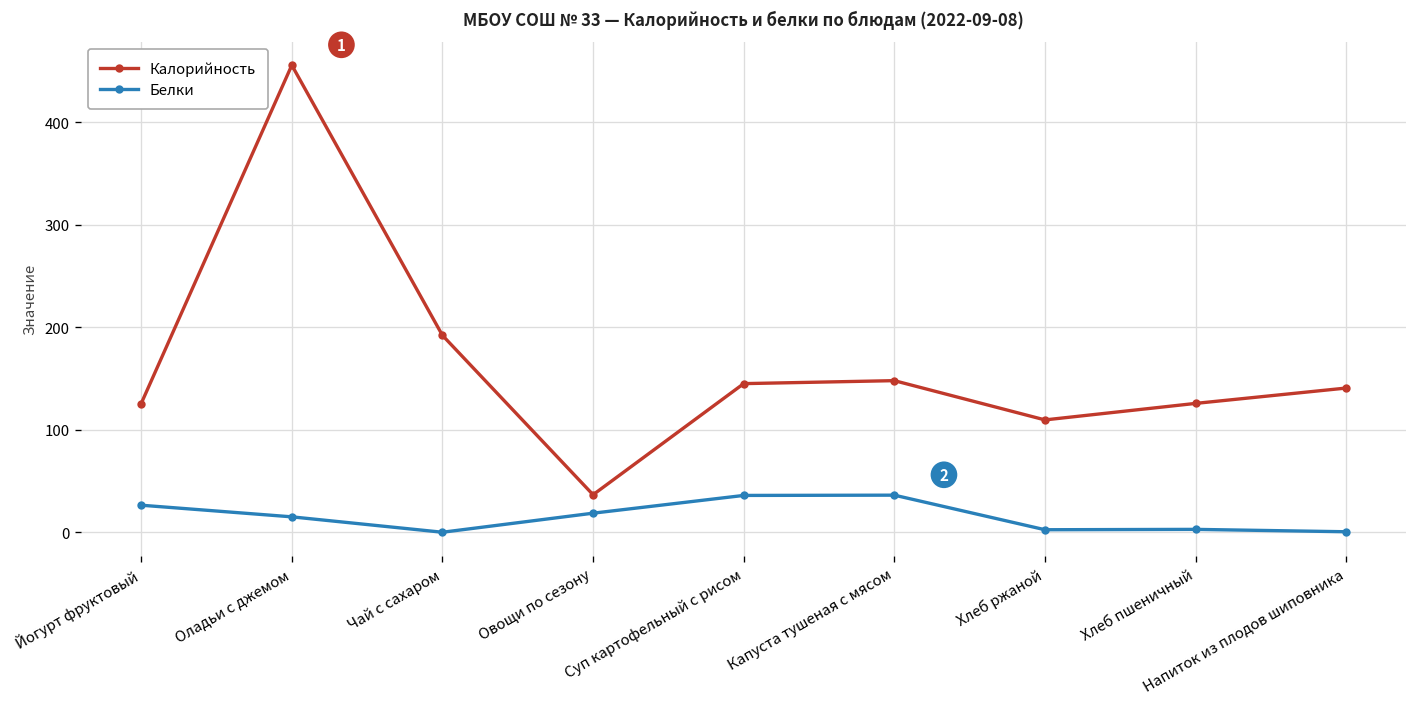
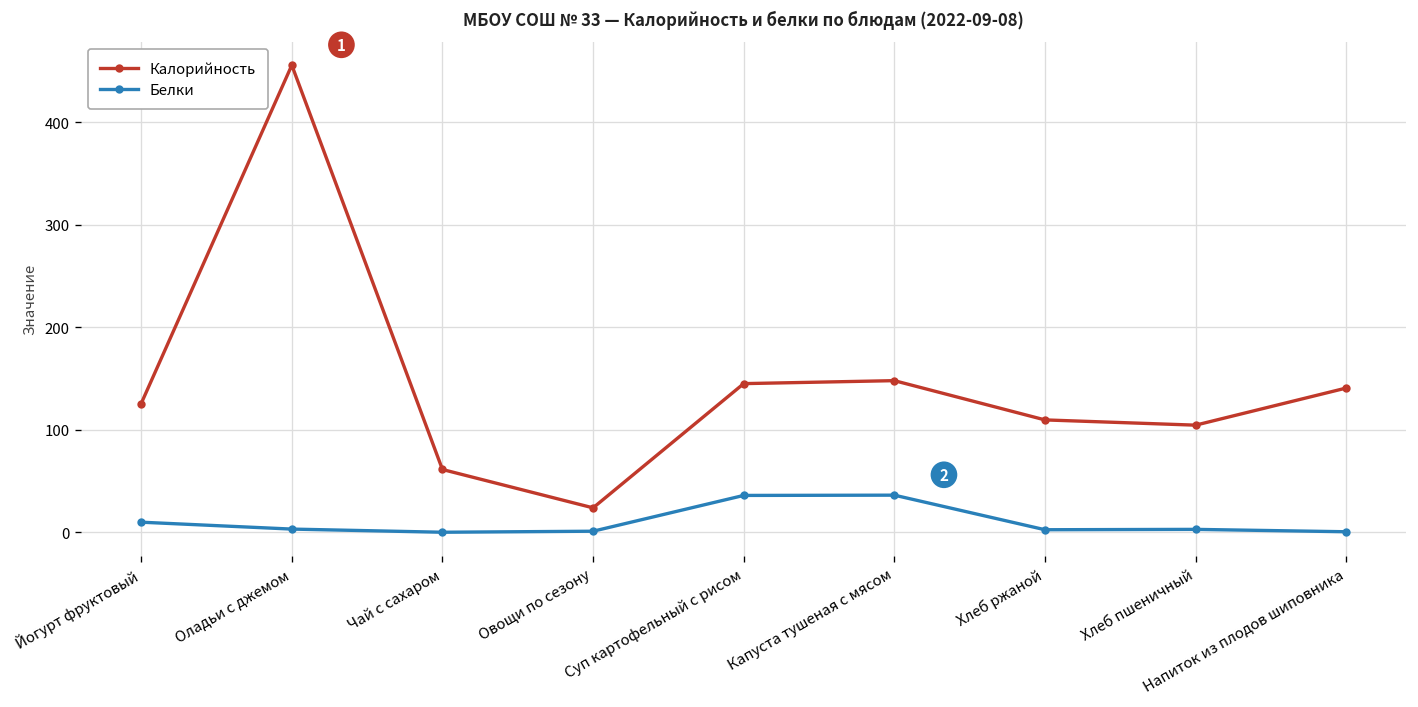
  {
    "Калорийность": {
      "Йогурт фруктовый": 130,
      "Оладьи с джемом": 460,
-     "Чай с сахаром": 190,
-     "Овощи по сезону": 40,
+     "Чай с сахаром": 60,
+     "Овощи по сезону": 20,
      "Суп картофельный с рисом": 150,
      "Капуста тушеная с мясом": 150,
      "Хлеб ржаной": 110,
-     "Хлеб пшеничный": 130,
+     "Хлеб пшеничный": 100,
      "Напиток из плодов шиповника": 140
    },
    "Белки": {
-     "Йогурт фруктовый": 30,
-     "Оладьи с джемом": 20,
+     "Йогурт фруктовый": 10,
+     "Оладьи с джемом": 0,
      "Чай с сахаром": 0,
-     "Овощи по сезону": 20,
+     "Овощи по сезону": 0,
      "Суп картофельный с рисом": 40,
      "Капуста тушеная с мясом": 40,
      "Хлеб ржаной": 0,
      "Хлеб пшеничный": 0,
      "Напиток из плодов шиповника": 0
    }
  }
